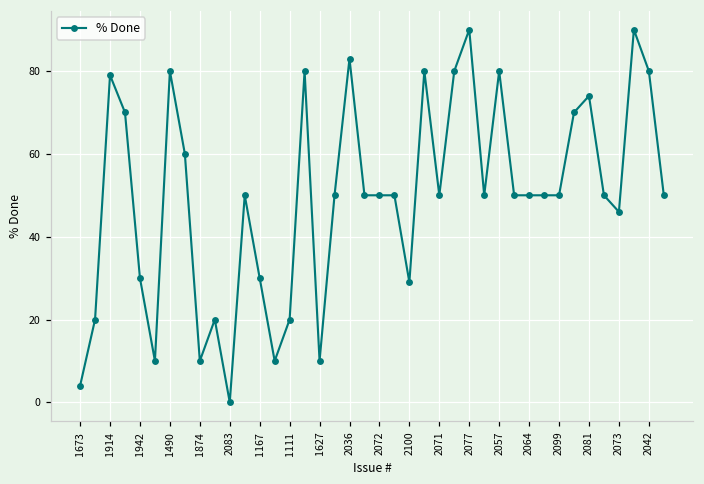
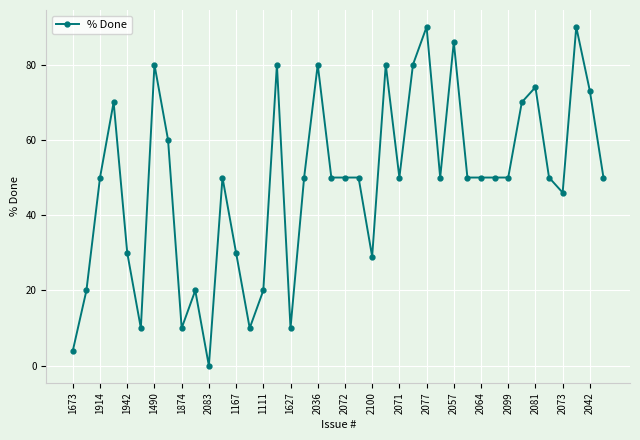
  {
    "1673": 4,
-   "1914": 79,
+   "1914": 50,
    "1942": 30,
    "1490": 80,
    "1874": 10,
    "2083": 0,
    "1167": 30,
    "1111": 20,
    "1627": 10,
-   "2036": 83,
+   "2036": 80,
    "2072": 50,
    "2100": 29,
    "2071": 50,
    "2077": 90,
-   "2057": 80,
+   "2057": 86,
    "2064": 50,
    "2099": 50,
    "2081": 74,
    "2073": 46,
-   "2042": 80
+   "2042": 73
  }
